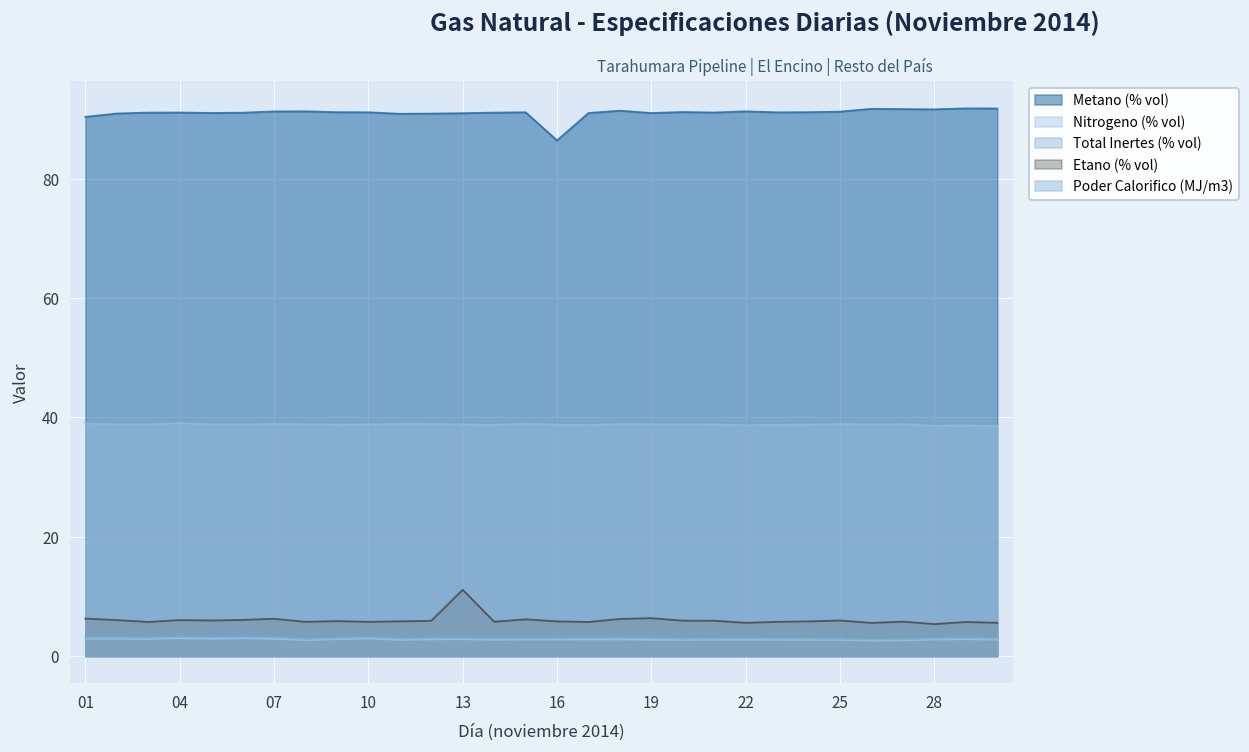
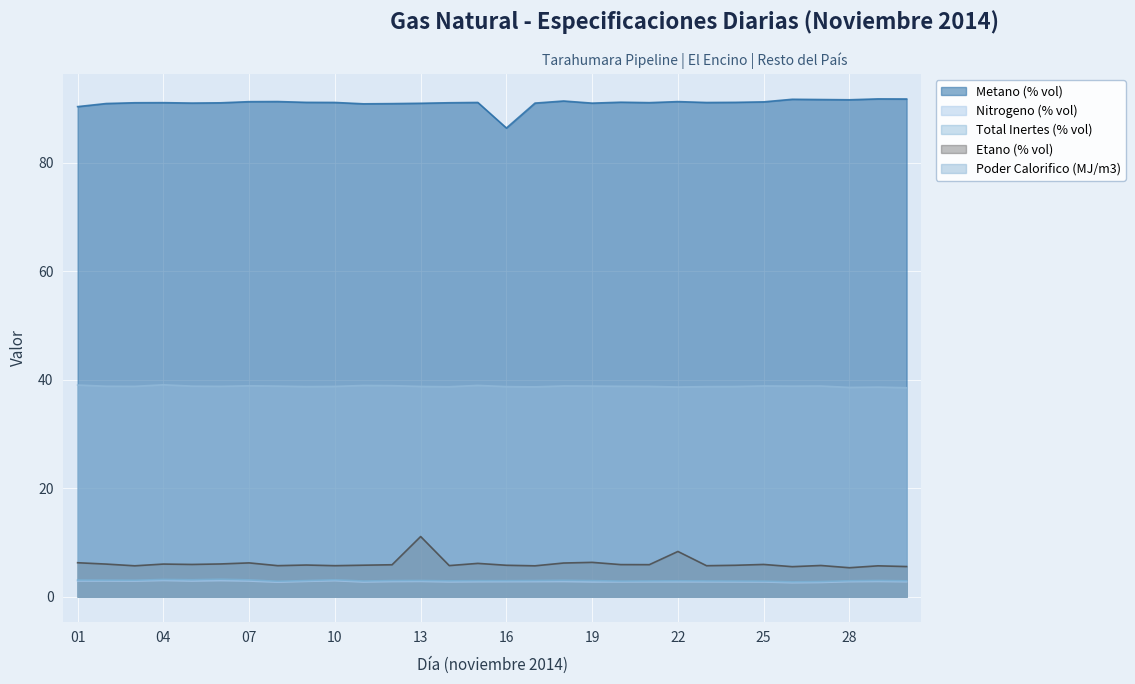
  {
    "Metano (% vol)": {
      "01": 90,
      "04": 91,
      "07": 91,
      "10": 91,
      "13": 91,
      "16": 86,
      "19": 91,
      "22": 91,
      "25": 91,
      "28": 92
    },
    "Etano (% vol)": {
      "01": 6,
      "04": 6,
      "07": 6,
      "10": 6,
      "13": 11,
      "16": 6,
      "19": 6,
-     "22": 6,
+     "22": 8,
      "25": 6,
      "28": 5
    }
  }
